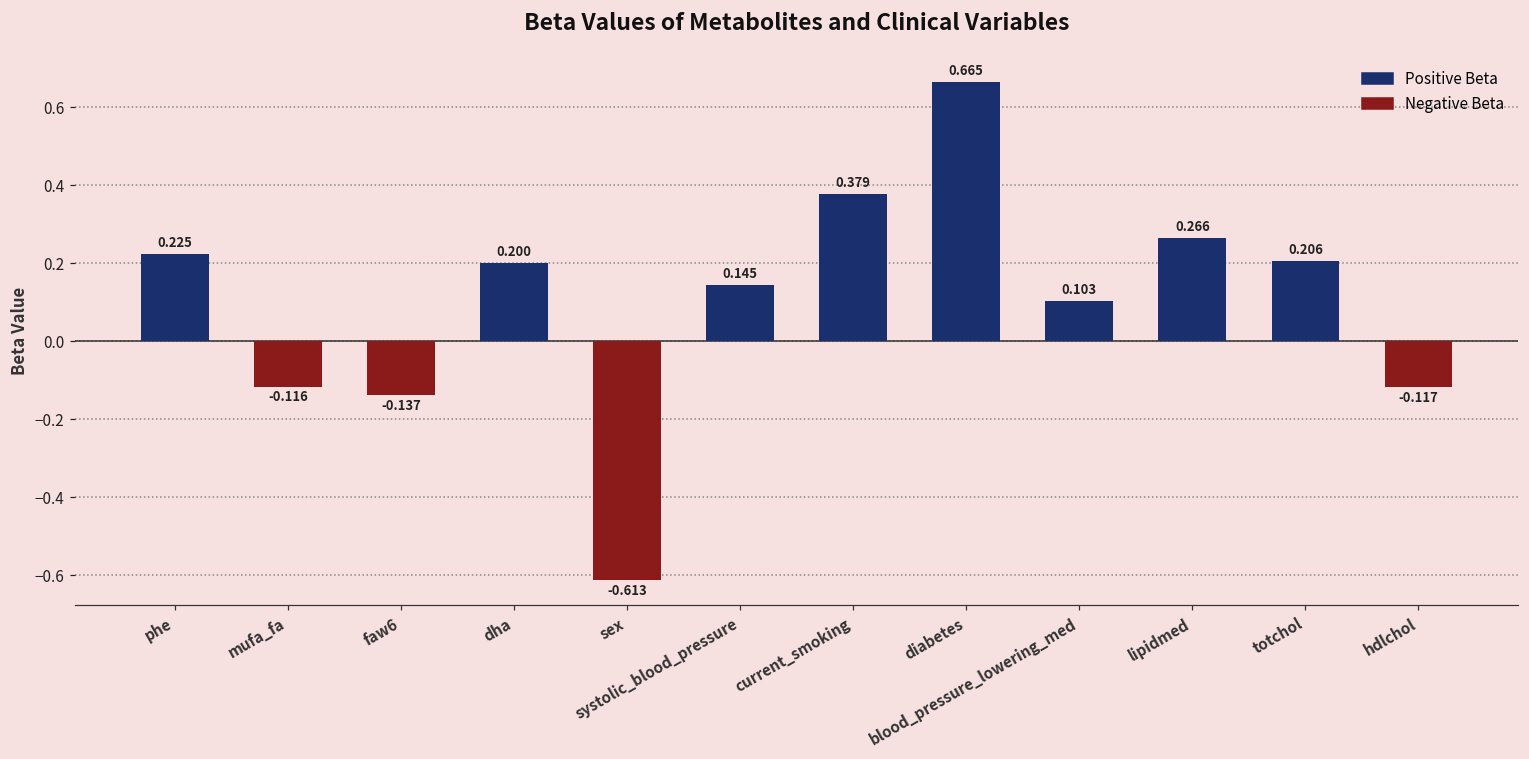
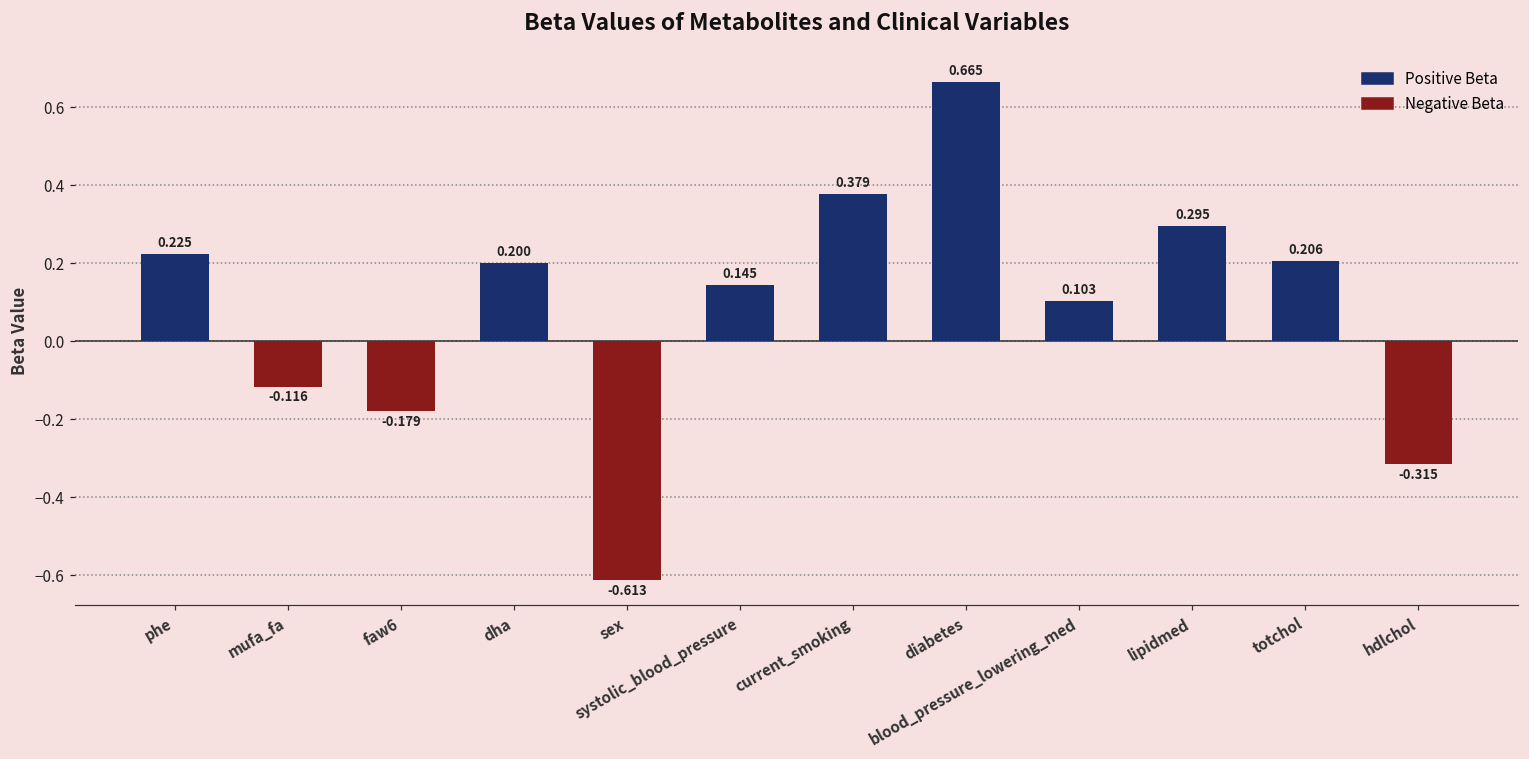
  {
    "phe": 0.225,
    "mufa_fa": -0.116,
-   "faw6": -0.137,
+   "faw6": -0.179,
    "dha": 0.200,
    "sex": -0.613,
    "systolic_blood_pressure": 0.145,
    "current_smoking": 0.379,
    "diabetes": 0.665,
    "blood_pressure_lowering_med": 0.103,
-   "lipidmed": 0.266,
+   "lipidmed": 0.295,
    "totchol": 0.206,
-   "hdlchol": -0.117
+   "hdlchol": -0.315
  }
